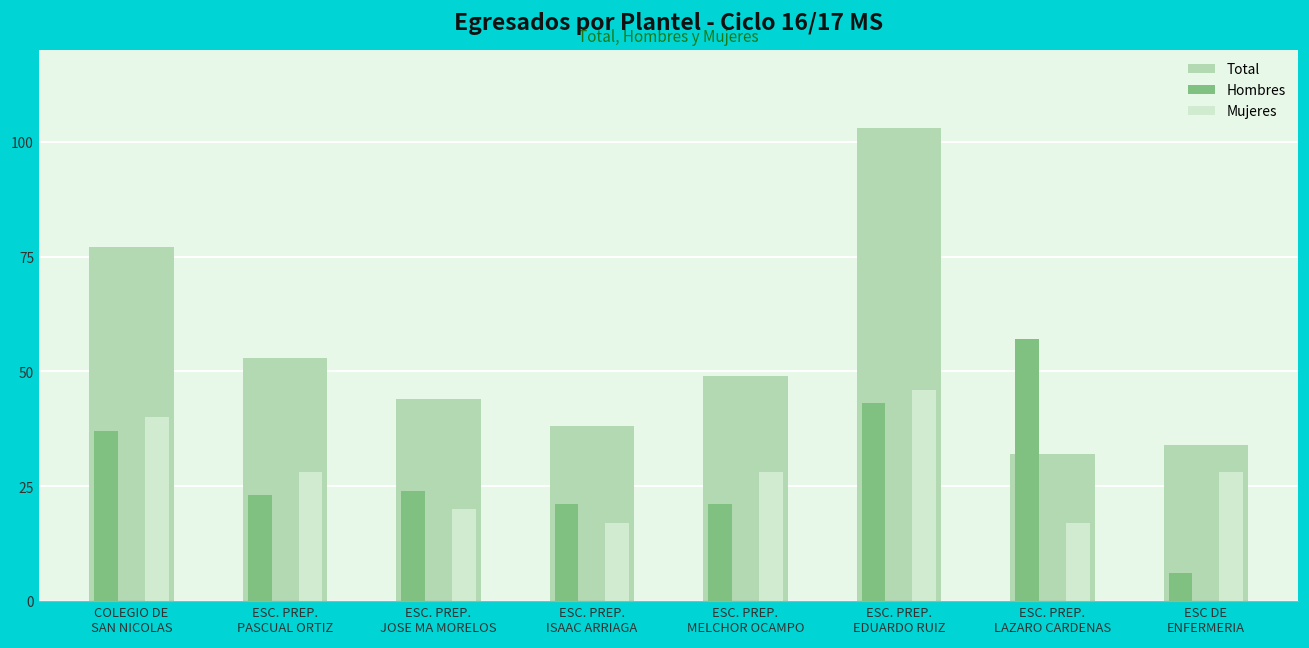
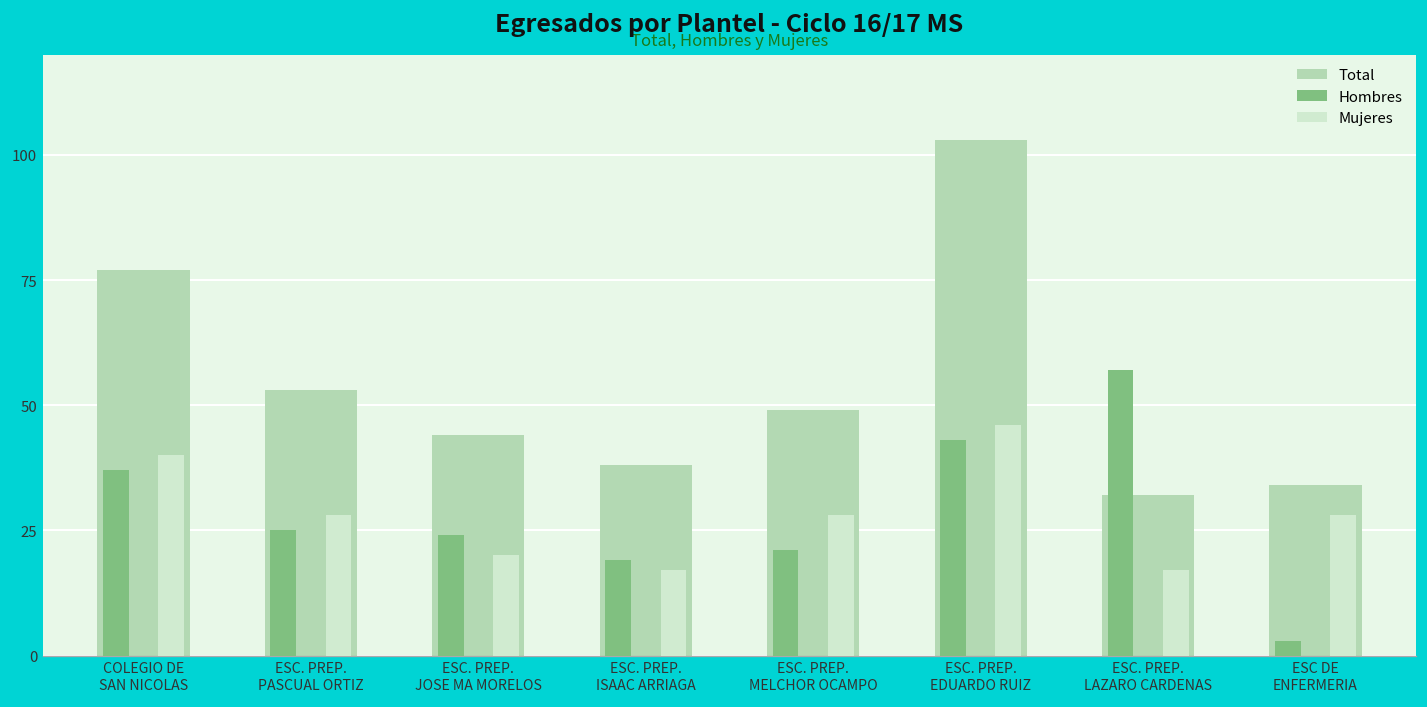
  {
    "Hombres": {
-     "ESC. PREP. PASCUAL ORTIZ": 23,
-     "ESC. PREP. ISAAC ARRIAGA": 21,
+     "ESC. PREP. PASCUAL ORTIZ": 25,
+     "ESC. PREP. ISAAC ARRIAGA": 19,
      "ESC. PREP. LAZARO CARDENAS": 57,
-     "ESC DE ENFERMERIA": 6
+     "ESC DE ENFERMERIA": 3
    }
  }
